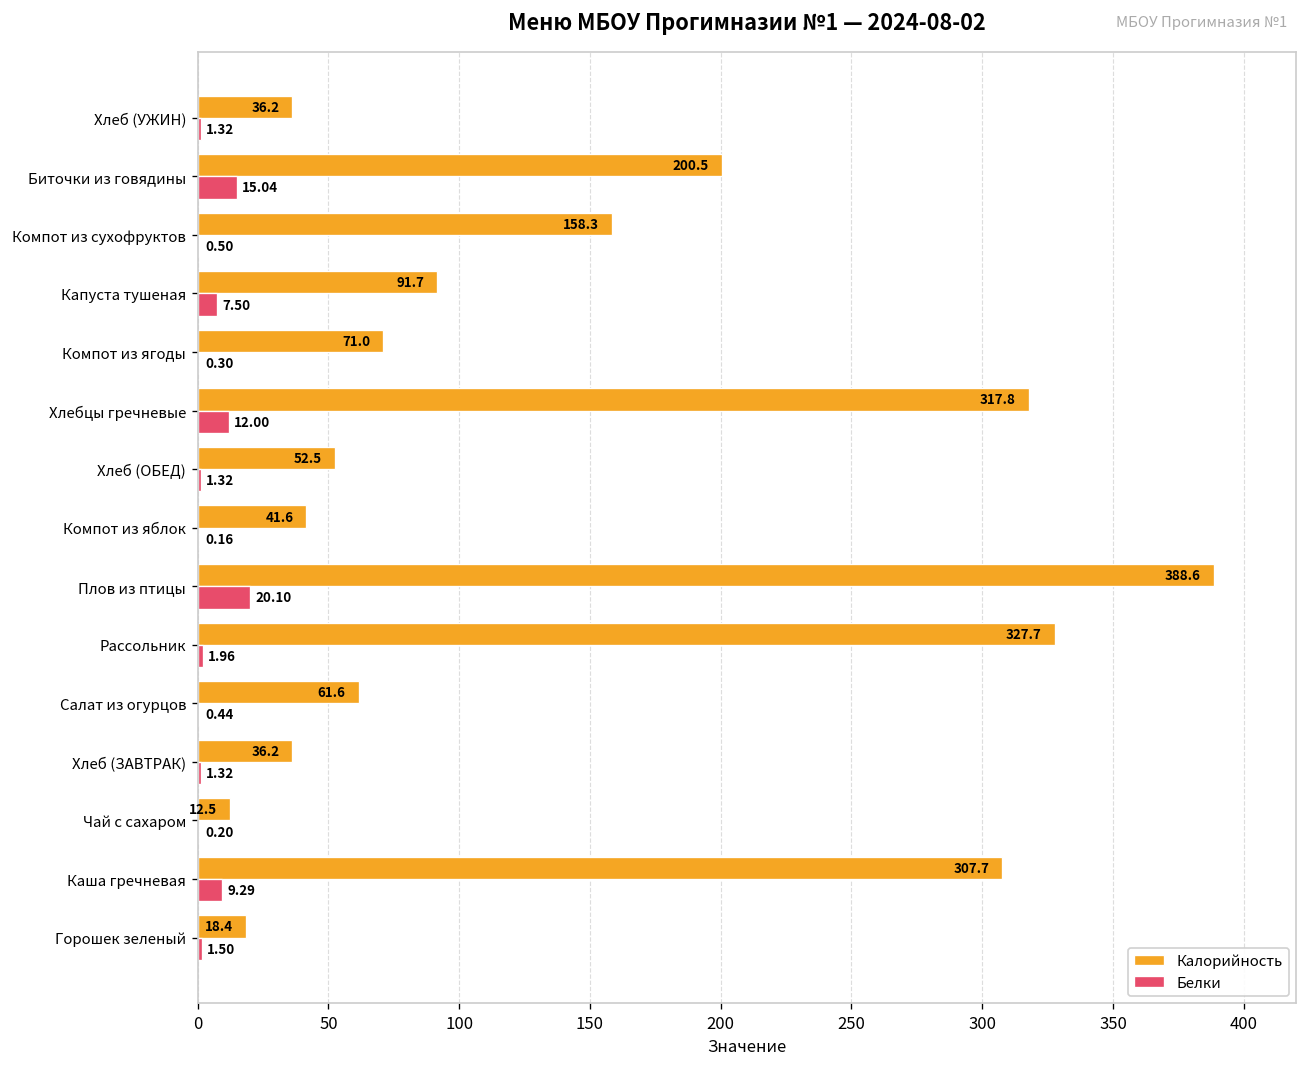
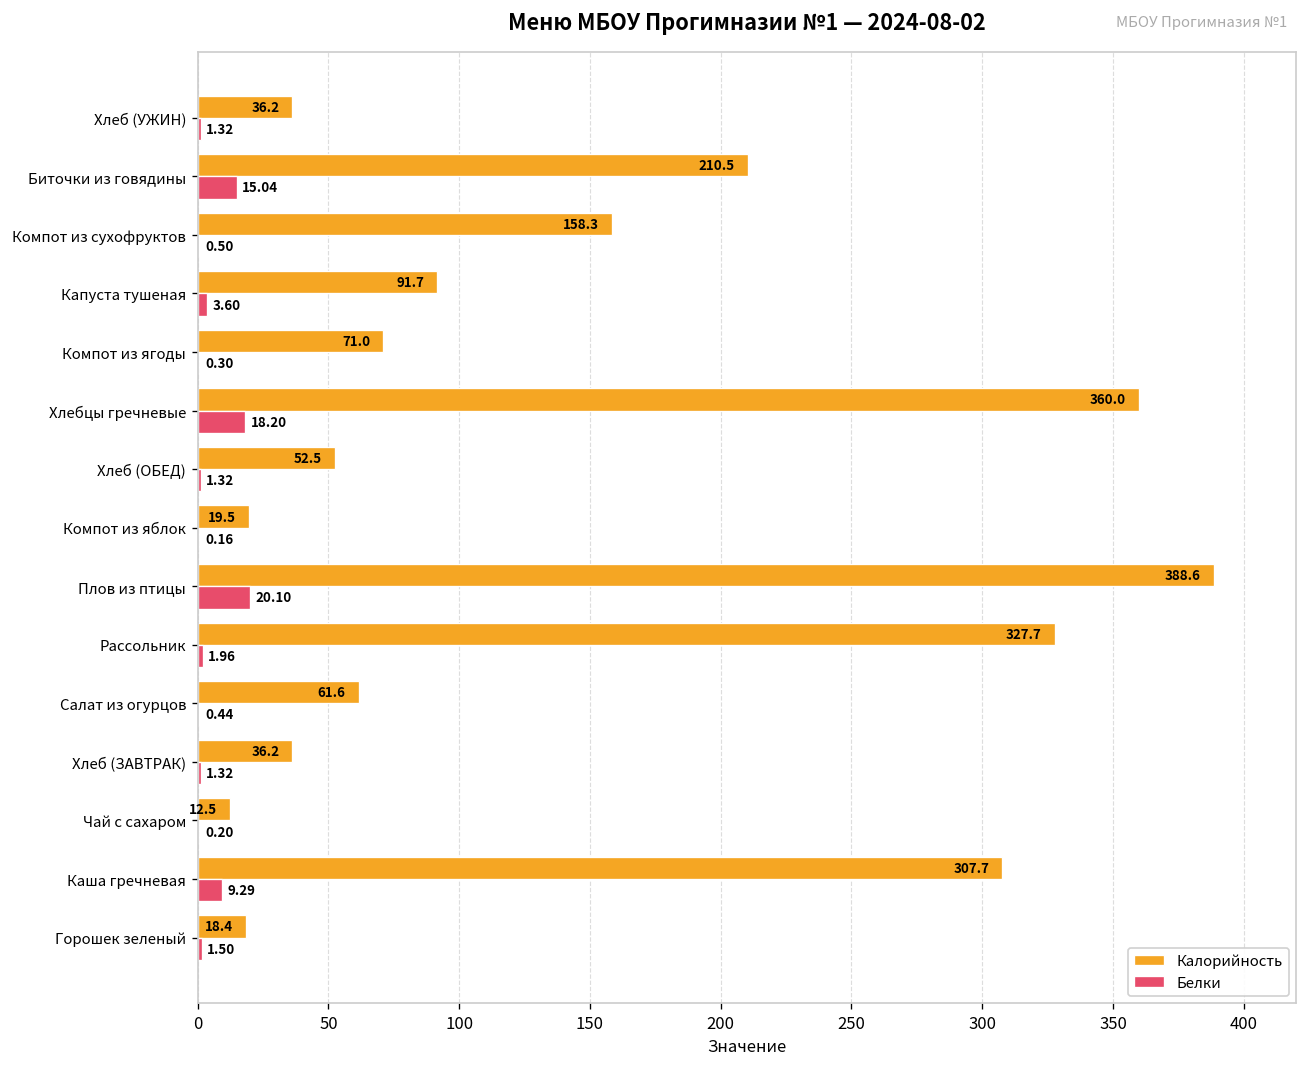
  {
    "Калорийность": {
      "Хлеб (УЖИН)": 36.2,
-     "Биточки из говядины": 200.5,
+     "Биточки из говядины": 210.5,
      "Компот из сухофруктов": 158.3,
      "Капуста тушеная": 91.7,
      "Компот из ягоды": 71.0,
-     "Хлебцы гречневые": 317.8,
+     "Хлебцы гречневые": 360.0,
      "Хлеб (ОБЕД)": 52.5,
-     "Компот из яблок": 41.6,
+     "Компот из яблок": 19.5,
      "Плов из птицы": 388.6,
      "Рассольник": 327.7,
      "Салат из огурцов": 61.6,
      "Хлеб (ЗАВТРАК)": 36.2,
      "Чай с сахаром": 12.5,
      "Каша гречневая": 307.7,
      "Горошек зеленый": 18.4
    },
    "Белки": {
      "Хлеб (УЖИН)": 1.32,
      "Биточки из говядины": 15.04,
      "Компот из сухофруктов": 0.50,
-     "Капуста тушеная": 7.50,
+     "Капуста тушеная": 3.60,
      "Компот из ягоды": 0.30,
-     "Хлебцы гречневые": 12.00,
+     "Хлебцы гречневые": 18.20,
      "Хлеб (ОБЕД)": 1.32,
      "Компот из яблок": 0.16,
      "Плов из птицы": 20.10,
      "Рассольник": 1.96,
      "Салат из огурцов": 0.44,
      "Хлеб (ЗАВТРАК)": 1.32,
      "Чай с сахаром": 0.20,
      "Каша гречневая": 9.29,
      "Горошек зеленый": 1.50
    }
  }
